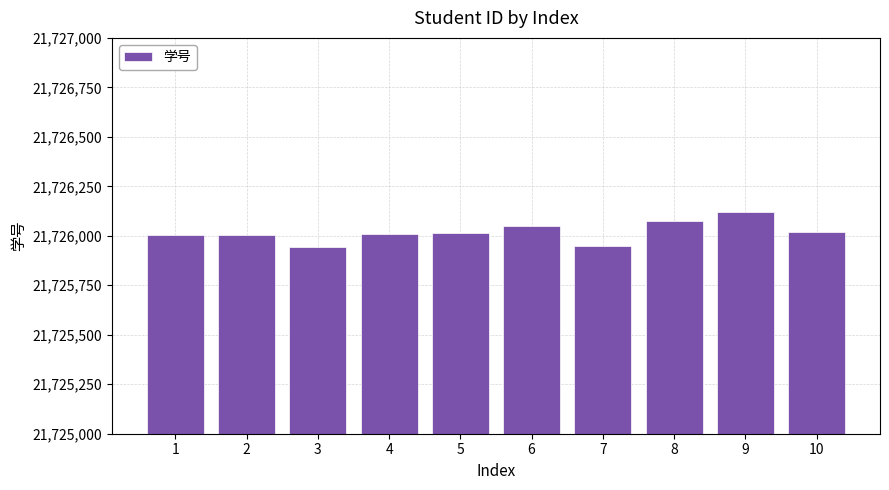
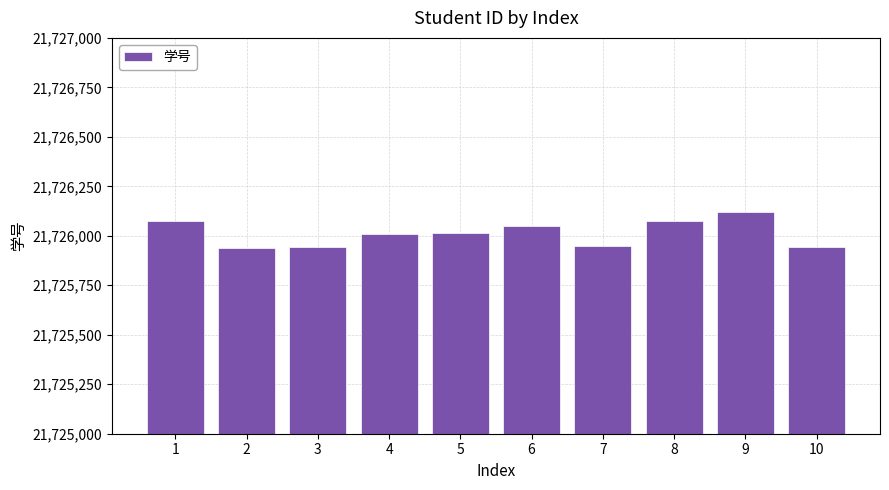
  {
-   "1": "21,726,000",
-   "2": "21,726,010",
+   "1": "21,726,080",
+   "2": "21,725,940",
    "3": "21,725,940",
    "4": "21,726,010",
    "5": "21,726,020",
    "6": "21,726,050",
    "7": "21,725,950",
    "8": "21,726,070",
    "9": "21,726,120",
-   "10": "21,726,020"
+   "10": "21,725,940"
  }
